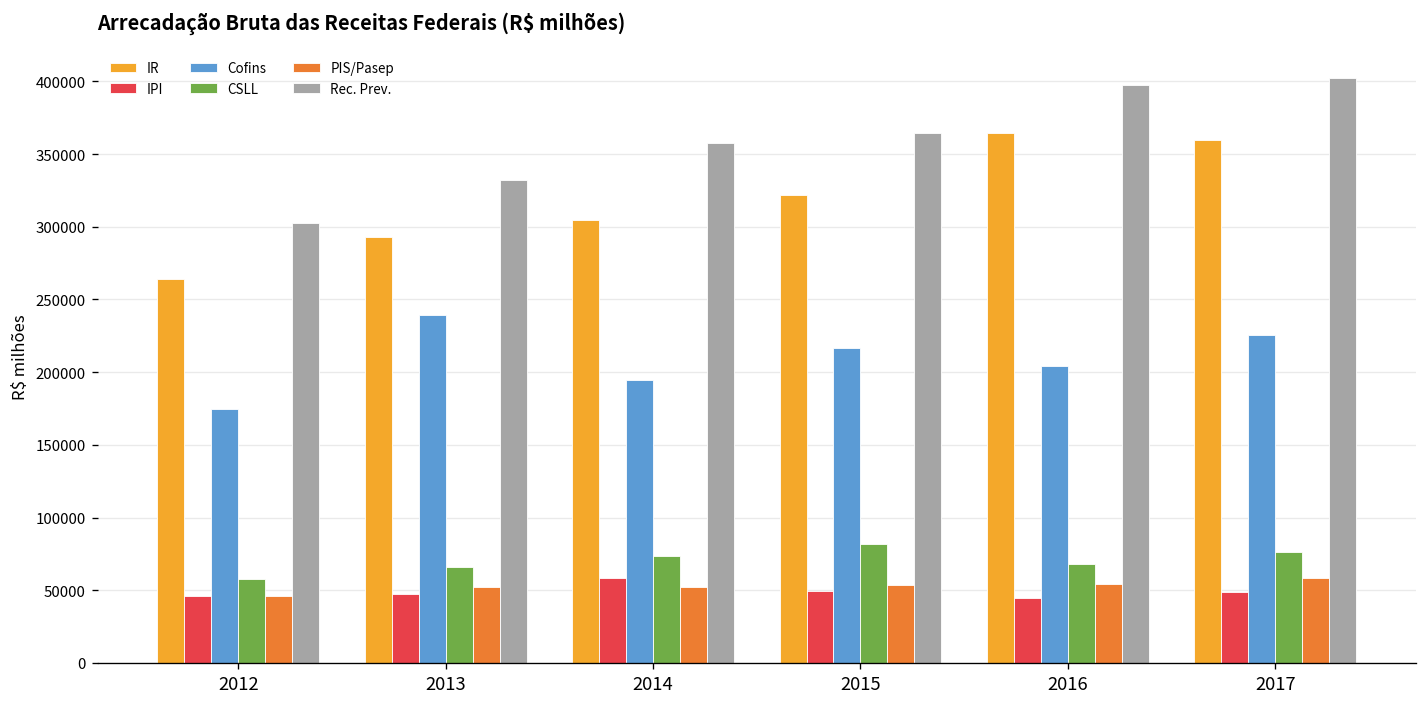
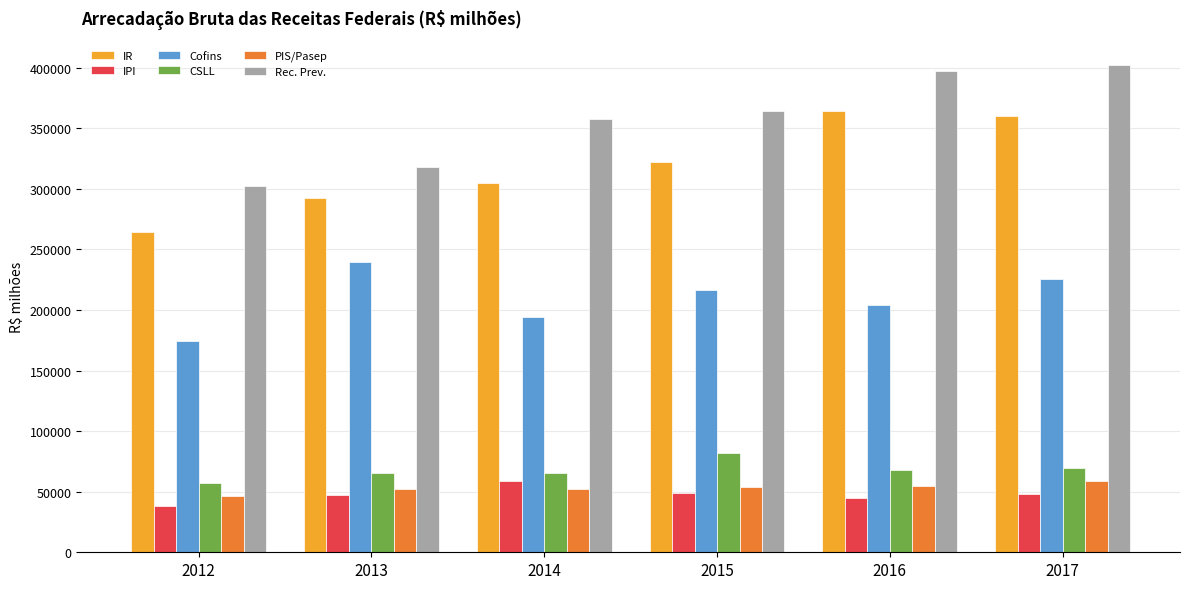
  {
    "IPI": {
-     "2012": 46000,
+     "2012": 39000,
      "2013": 47000,
      "2014": 59000,
      "2015": 49000,
      "2016": 45000,
      "2017": 48000
    },
    "Cofins": {
      "2012": 174000,
      "2013": 239000,
      "2014": 195000,
      "2015": 216000,
      "2016": 204000,
      "2017": 226000
    },
    "CSLL": {
      "2012": 58000,
      "2013": 66000,
-     "2014": 73000,
+     "2014": 66000,
      "2015": 82000,
      "2016": 68000,
-     "2017": 77000
+     "2017": 69000
    },
    "Rec. Prev.": {
      "2012": 302000,
-     "2013": 332000,
+     "2013": 318000,
      "2014": 358000,
      "2015": 364000,
      "2016": 398000,
      "2017": 402000
    }
  }
